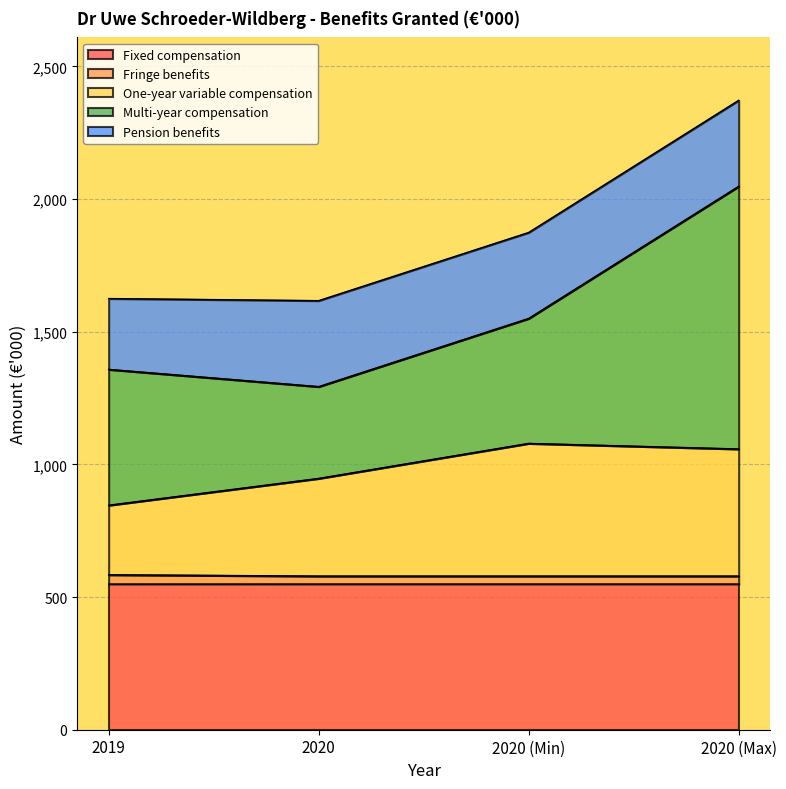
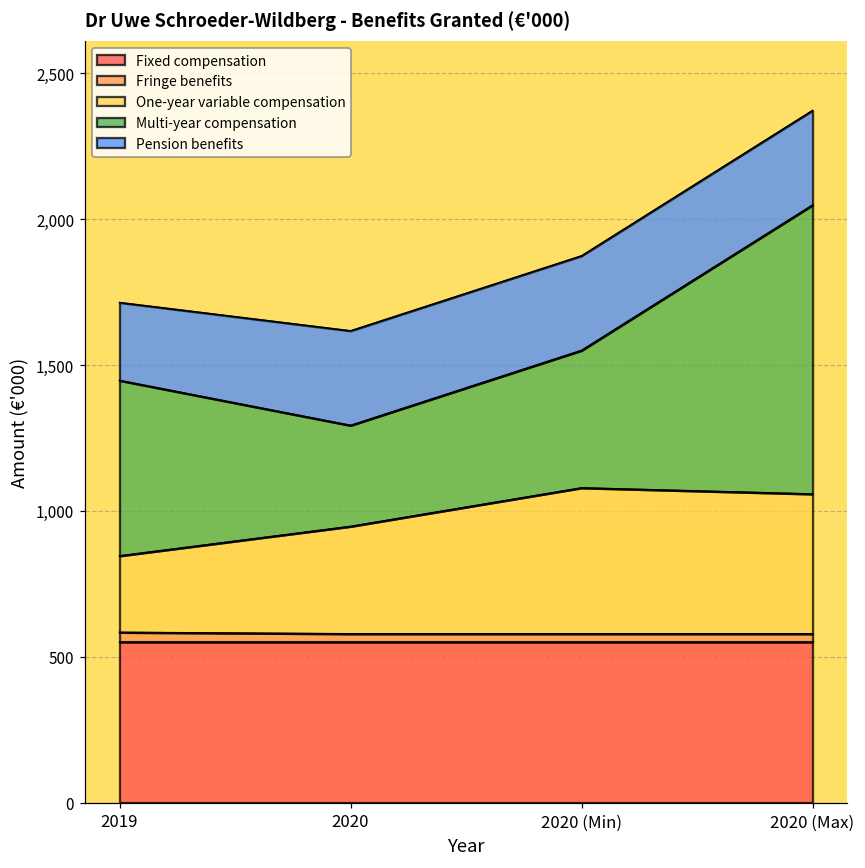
  {
    "Fixed compensation": {
      "2019": 550,
      "2020": 550,
      "2020 (Min)": 550,
      "2020 (Max)": 550
    },
    "Fringe benefits": {
      "2019": 30,
      "2020": 30,
      "2020 (Min)": 30,
      "2020 (Max)": 30
    },
    "One-year variable compensation": {
      "2019": 260,
      "2020": 370,
      "2020 (Min)": 500,
      "2020 (Max)": 480
    },
    "Multi-year compensation": {
-     "2019": 510,
+     "2019": 600,
      "2020": 350,
      "2020 (Min)": 470,
      "2020 (Max)": 990
    },
    "Pension benefits": {
      "2019": 270,
      "2020": 320,
      "2020 (Min)": 320,
      "2020 (Max)": 320
    }
  }
